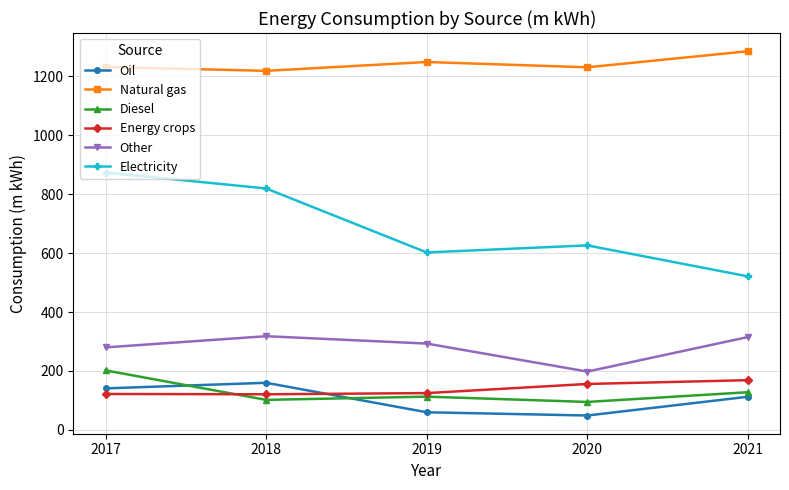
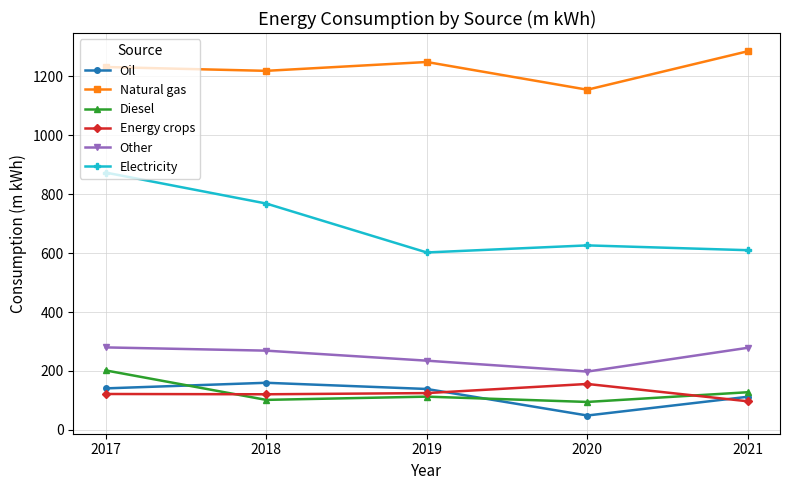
  {
    "Oil": {
      "2017": 140,
      "2018": 160,
-     "2019": 60,
+     "2019": 140,
      "2020": 50,
      "2021": 110
    },
    "Natural gas": {
      "2018": 1220,
      "2019": 1250,
-     "2020": 1230,
+     "2020": 1150,
      "2021": 1280
    },
    "Diesel": {
      "2017": 200,
      "2018": 100,
      "2019": 110,
      "2020": 100,
      "2021": 130
    },
    "Energy crops": {
      "2017": 120,
      "2018": 120,
      "2019": 130,
      "2020": 160,
-     "2021": 170
+     "2021": 100
    },
    "Other": {
      "2017": 280,
-     "2018": 320,
-     "2019": 290,
+     "2018": 270,
+     "2019": 240,
      "2020": 200,
-     "2021": 320
+     "2021": 280
    },
    "Electricity": {
-     "2018": 820,
+     "2018": 770,
      "2019": 600,
      "2020": 630,
-     "2021": 520
+     "2021": 610
    }
  }
